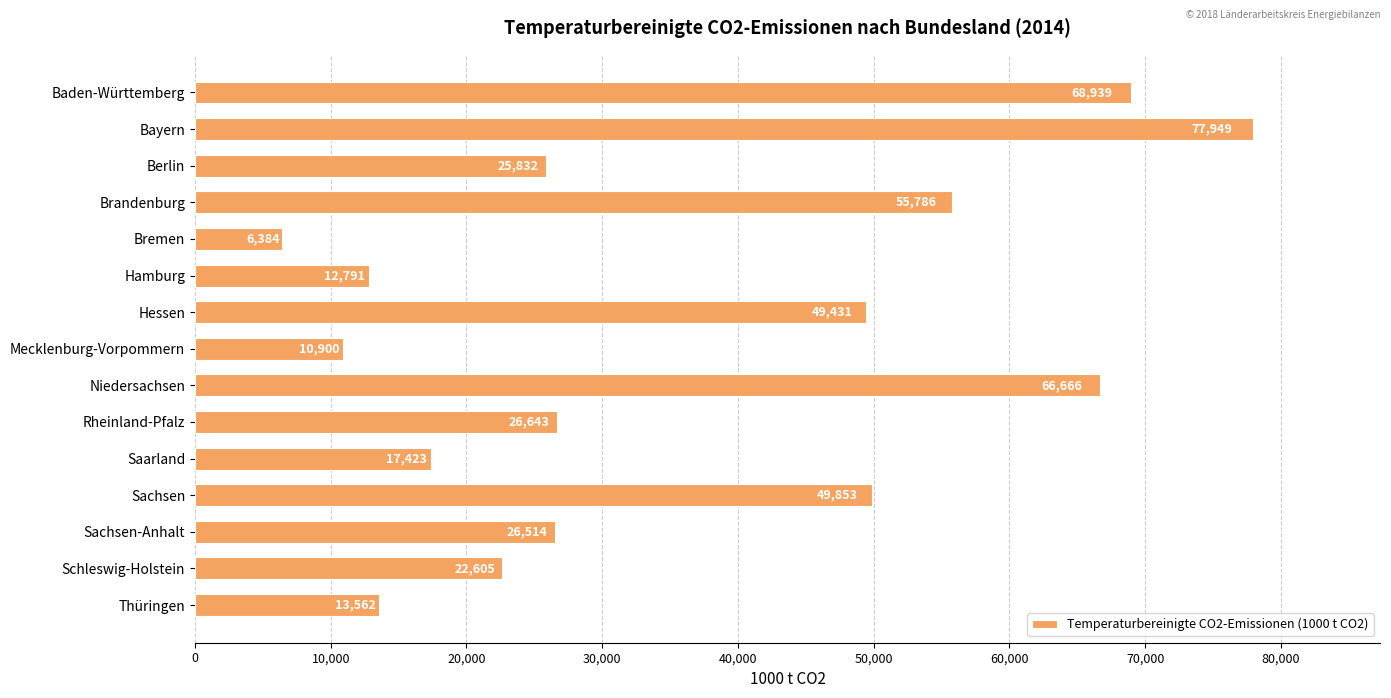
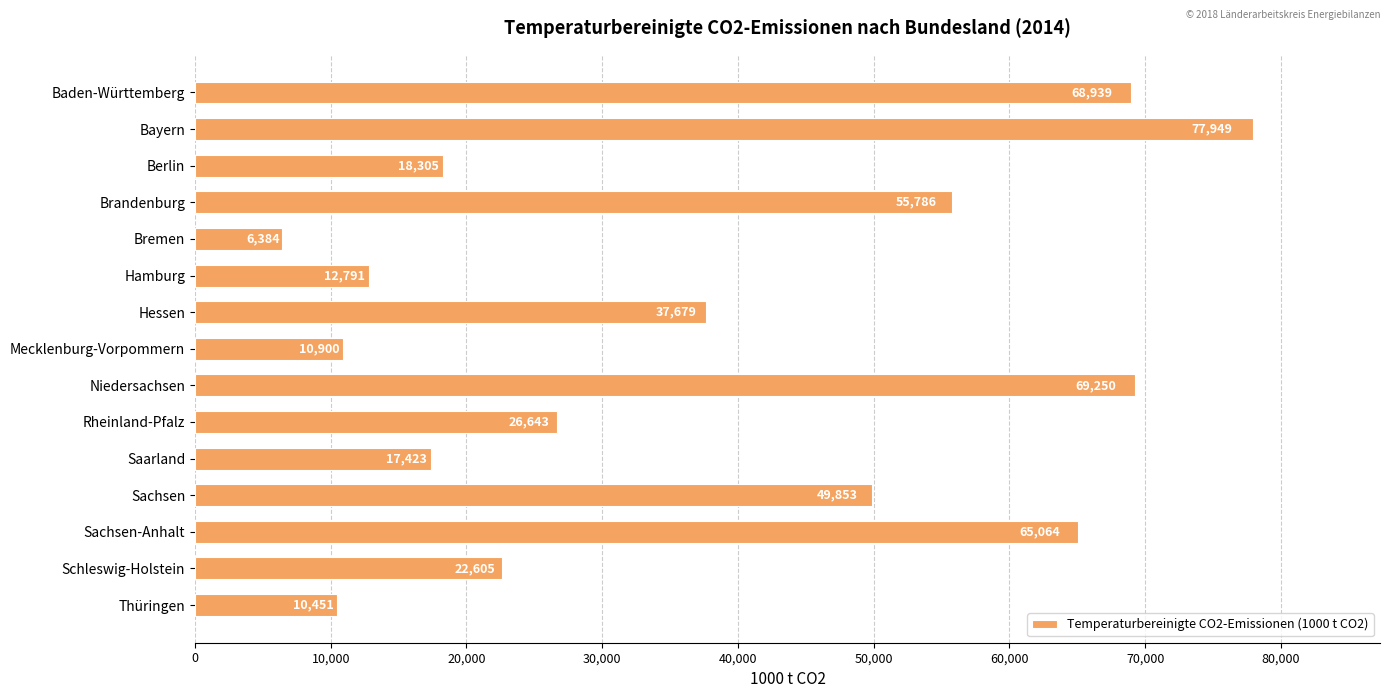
  {
    "Baden-Württemberg": "68,939",
    "Bayern": "77,949",
-   "Berlin": "25,832",
+   "Berlin": "18,305",
    "Brandenburg": "55,786",
    "Bremen": "6,384",
    "Hamburg": "12,791",
-   "Hessen": "49,431",
+   "Hessen": "37,679",
    "Mecklenburg-Vorpommern": "10,900",
-   "Niedersachsen": "66,666",
+   "Niedersachsen": "69,250",
    "Rheinland-Pfalz": "26,643",
    "Saarland": "17,423",
    "Sachsen": "49,853",
-   "Sachsen-Anhalt": "26,514",
+   "Sachsen-Anhalt": "65,064",
    "Schleswig-Holstein": "22,605",
-   "Thüringen": "13,562"
+   "Thüringen": "10,451"
  }
